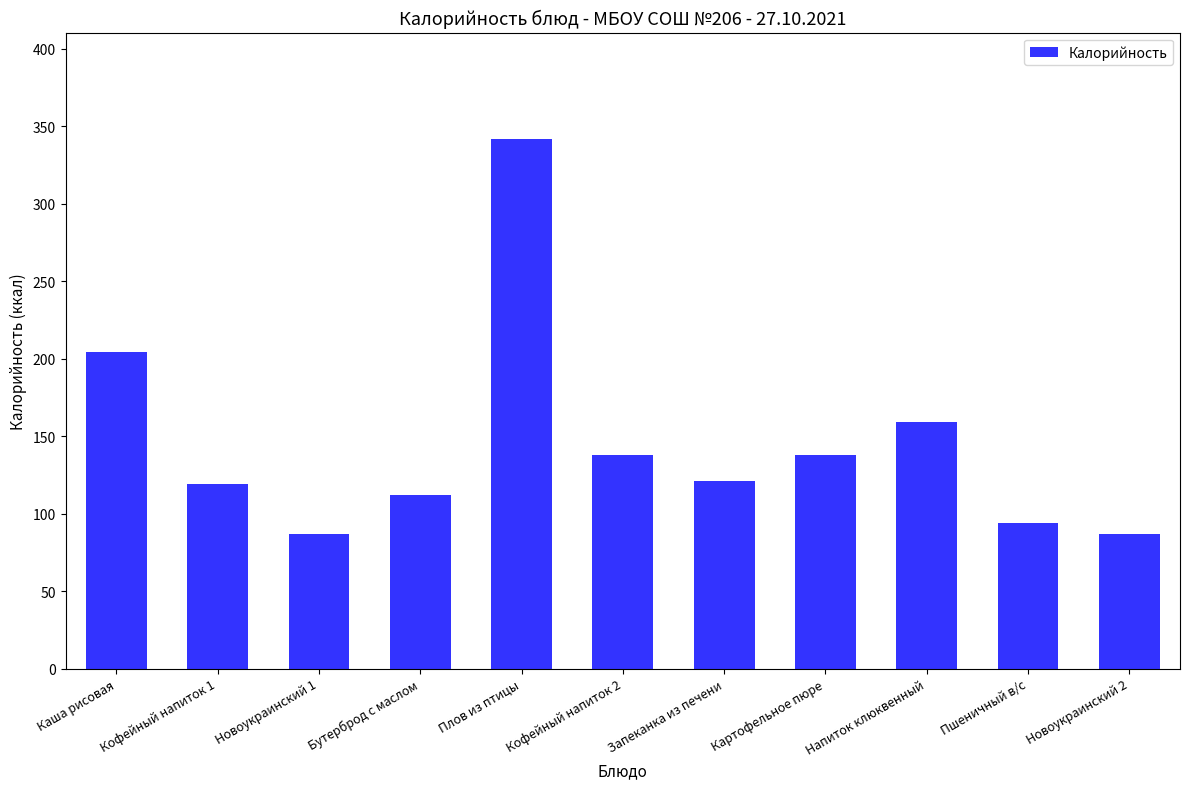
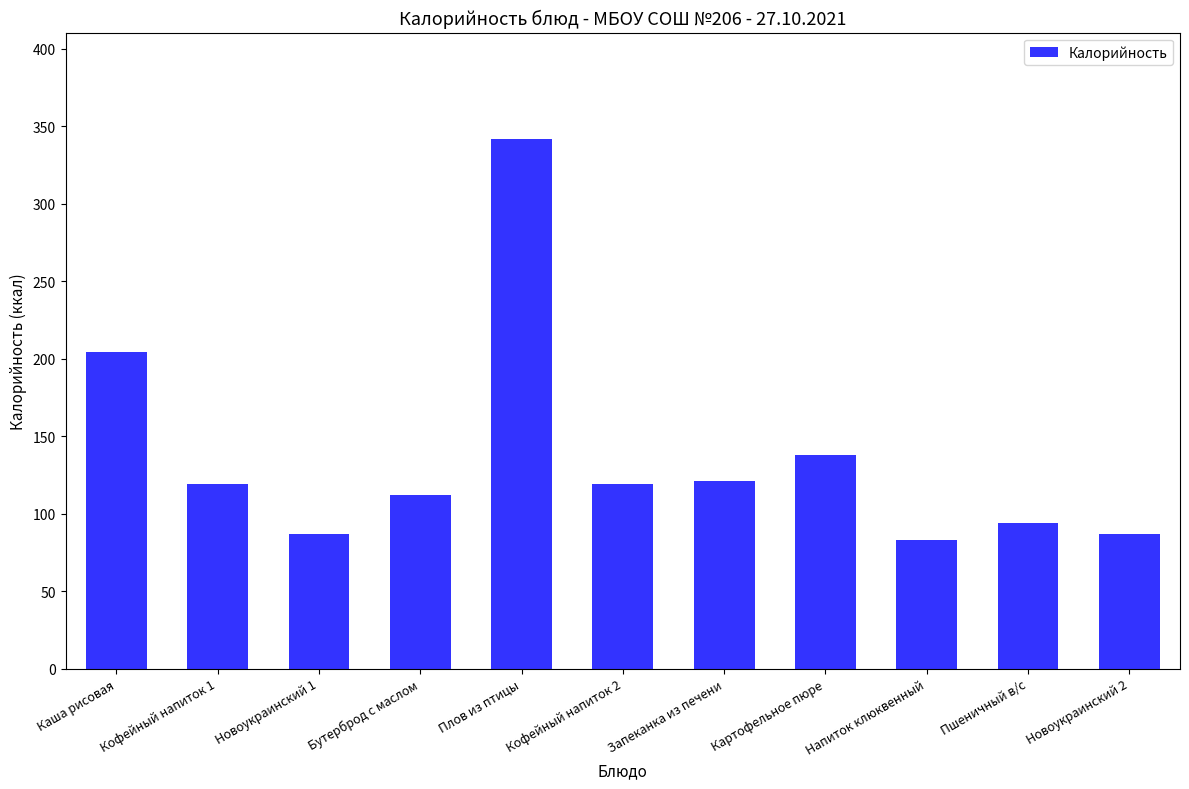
  {
    "Каша рисовая": 204,
    "Кофейный напиток 1": 119,
    "Новоукраинский 1": 87,
    "Бутерброд с маслом": 112,
    "Плов из птицы": 342,
-   "Кофейный напиток 2": 138,
+   "Кофейный напиток 2": 119,
    "Запеканка из печени": 121,
    "Картофельное пюре": 138,
-   "Напиток клюквенный": 159,
+   "Напиток клюквенный": 83,
    "Пшеничный в/с": 94,
    "Новоукраинский 2": 87
  }
